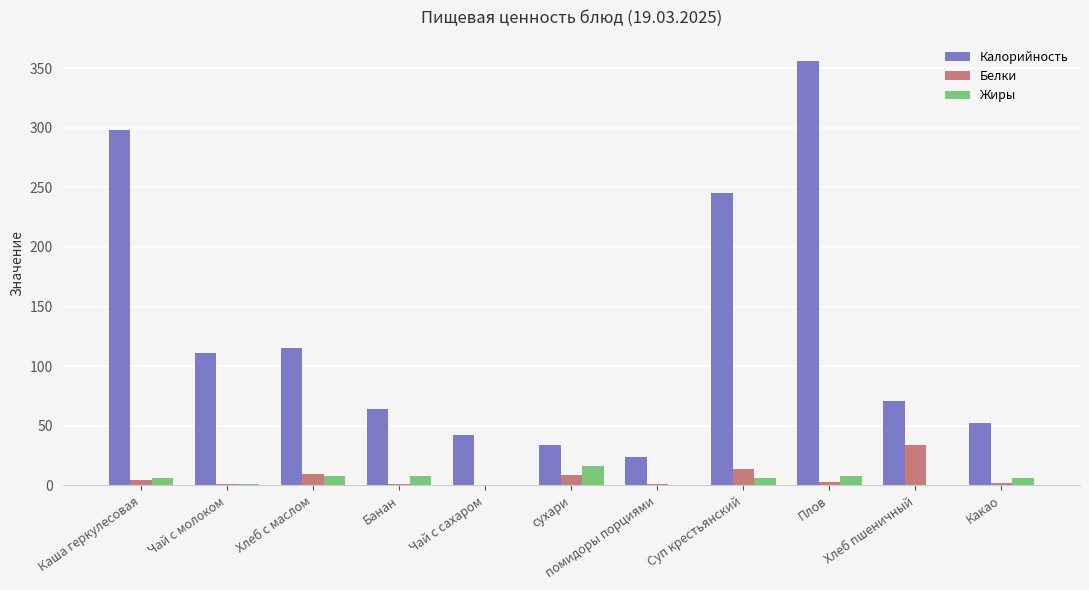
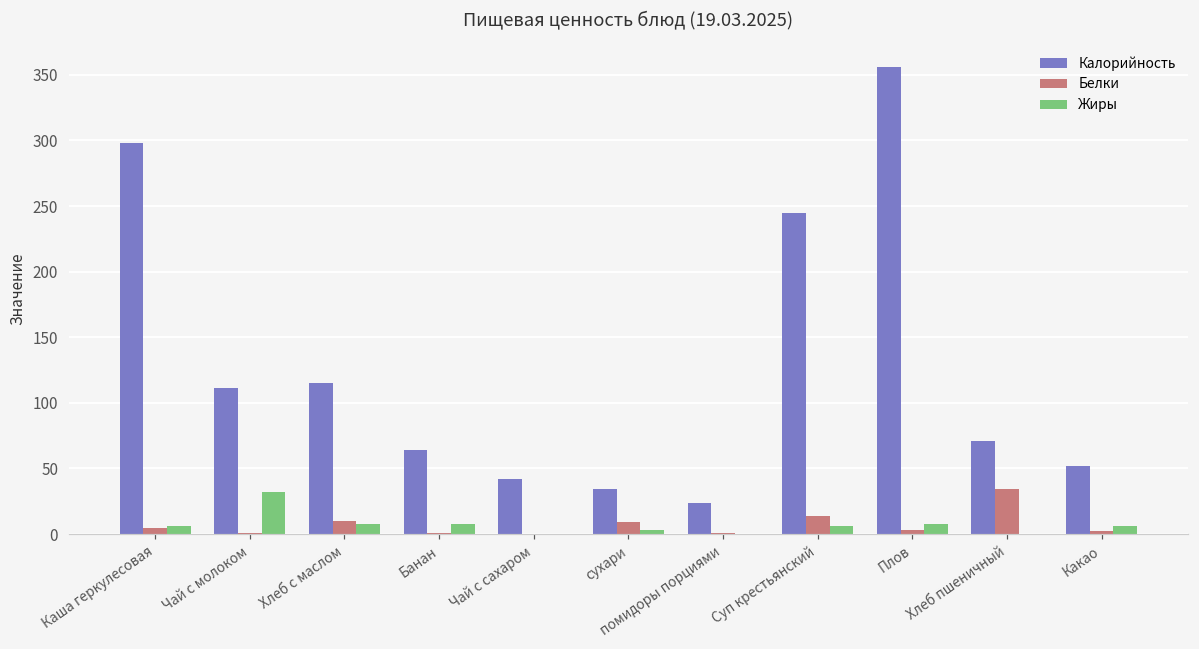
  {
    "Калорийность": {
      "Каша геркулесовая": 298,
      "Чай с молоком": 111,
      "Хлеб с маслом": 115,
      "Банан": 64,
      "Чай с сахаром": 42,
      "сухари": 34,
      "помидоры порциями": 24,
      "Суп крестьянский": 245,
      "Плов": 356,
      "Хлеб пшеничный": 71,
      "Какао": 52
    },
    "Белки": {
      "Каша геркулесовая": 5,
      "Хлеб с маслом": 10,
      "Чай с сахаром": 0,
      "сухари": 9,
      "Суп крестьянский": 14,
      "Плов": 3,
      "Хлеб пшеничный": 34
    },
    "Жиры": {
      "Каша геркулесовая": 6,
-     "Чай с молоком": 1,
+     "Чай с молоком": 32,
      "Хлеб с маслом": 8,
      "Банан": 8,
      "Чай с сахаром": 0,
-     "сухари": 16,
+     "сухари": 3,
      "помидоры порциями": 0,
      "Суп крестьянский": 6,
      "Плов": 8,
      "Хлеб пшеничный": 0,
      "Какао": 6
    }
  }
